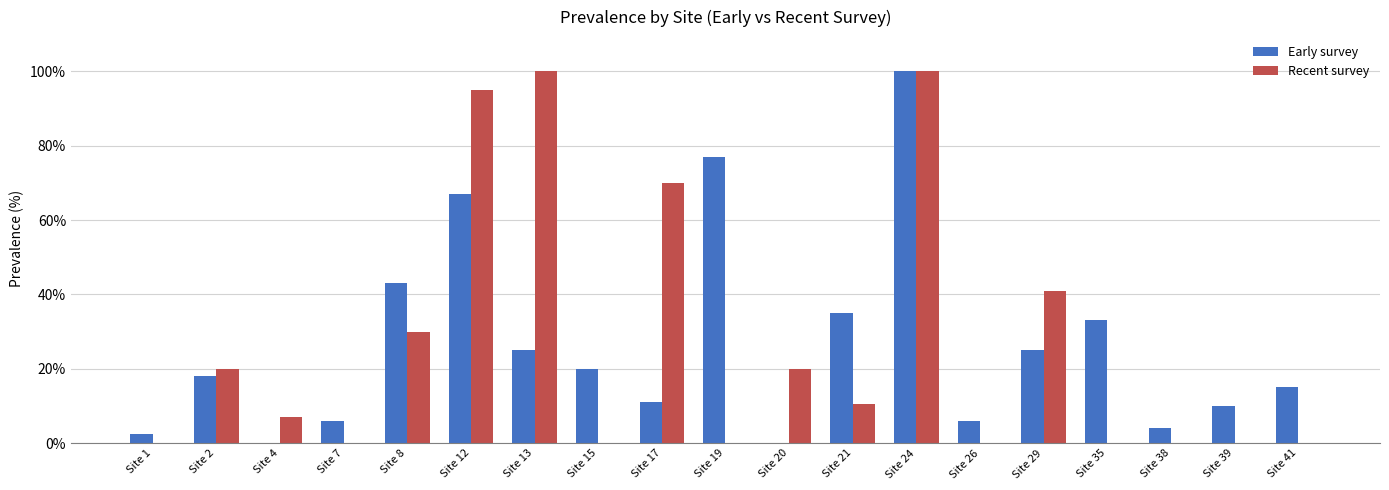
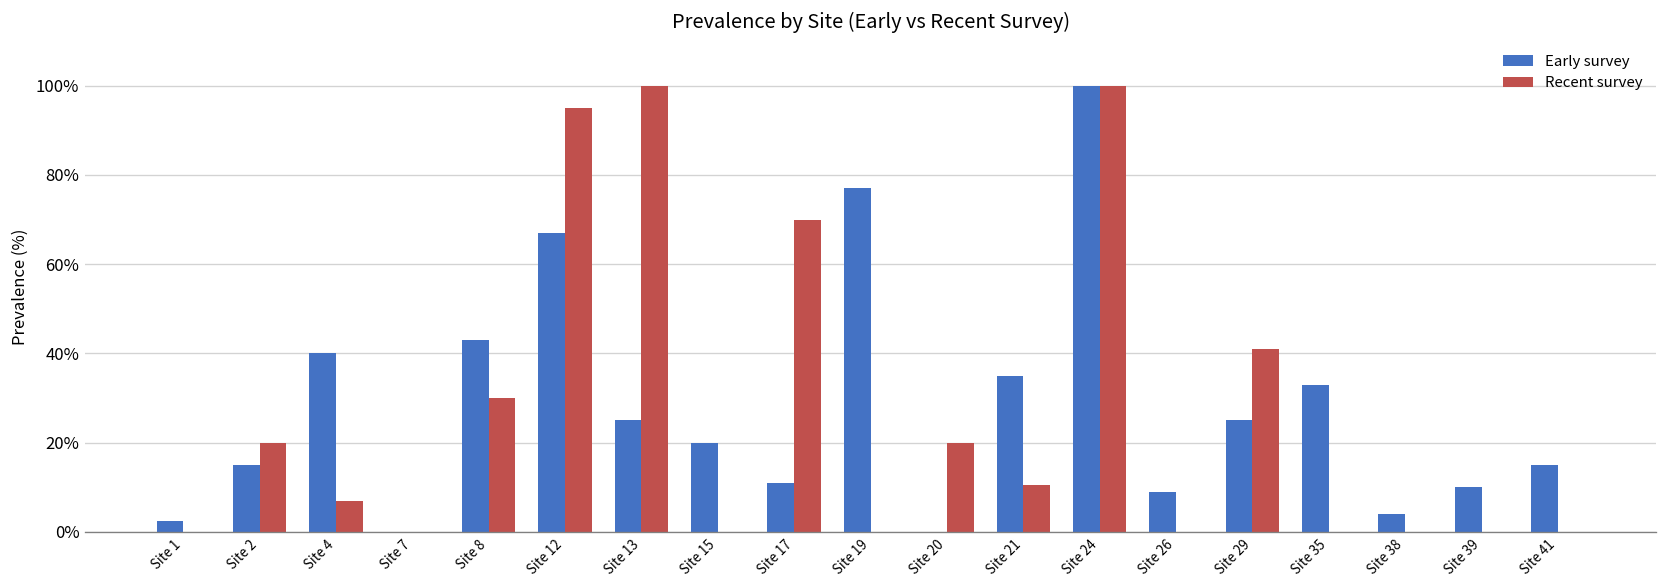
  {
    "Early survey": {
      "Site 1": "3%",
-     "Site 2": "18%",
-     "Site 4": "0%",
-     "Site 7": "6%",
+     "Site 2": "15%",
+     "Site 4": "40%",
+     "Site 7": "0%",
      "Site 8": "43%",
      "Site 12": "67%",
      "Site 13": "25%",
      "Site 15": "20%",
      "Site 17": "11%",
      "Site 19": "77%",
      "Site 20": "0%",
      "Site 21": "35%",
      "Site 24": "100%",
-     "Site 26": "6%",
+     "Site 26": "9%",
      "Site 29": "25%",
      "Site 35": "33%",
      "Site 38": "4%",
      "Site 39": "10%",
      "Site 41": "15%"
    },
    "Recent survey": {
      "Site 1": "0%",
      "Site 2": "20%",
      "Site 4": "7%",
      "Site 7": "0%",
      "Site 8": "30%",
      "Site 12": "95%",
      "Site 13": "100%",
      "Site 15": "0%",
      "Site 17": "70%",
      "Site 19": "0%",
      "Site 20": "20%",
      "Site 21": "11%",
      "Site 24": "100%",
      "Site 26": "0%",
      "Site 29": "41%",
      "Site 35": "0%",
      "Site 38": "0%",
      "Site 39": "0%",
      "Site 41": "0%"
    }
  }
